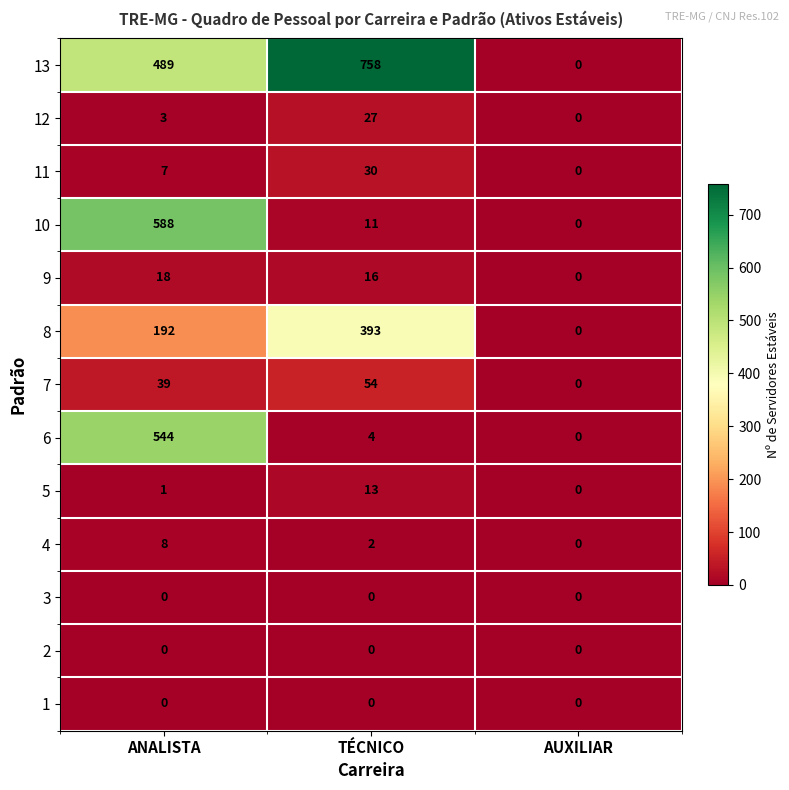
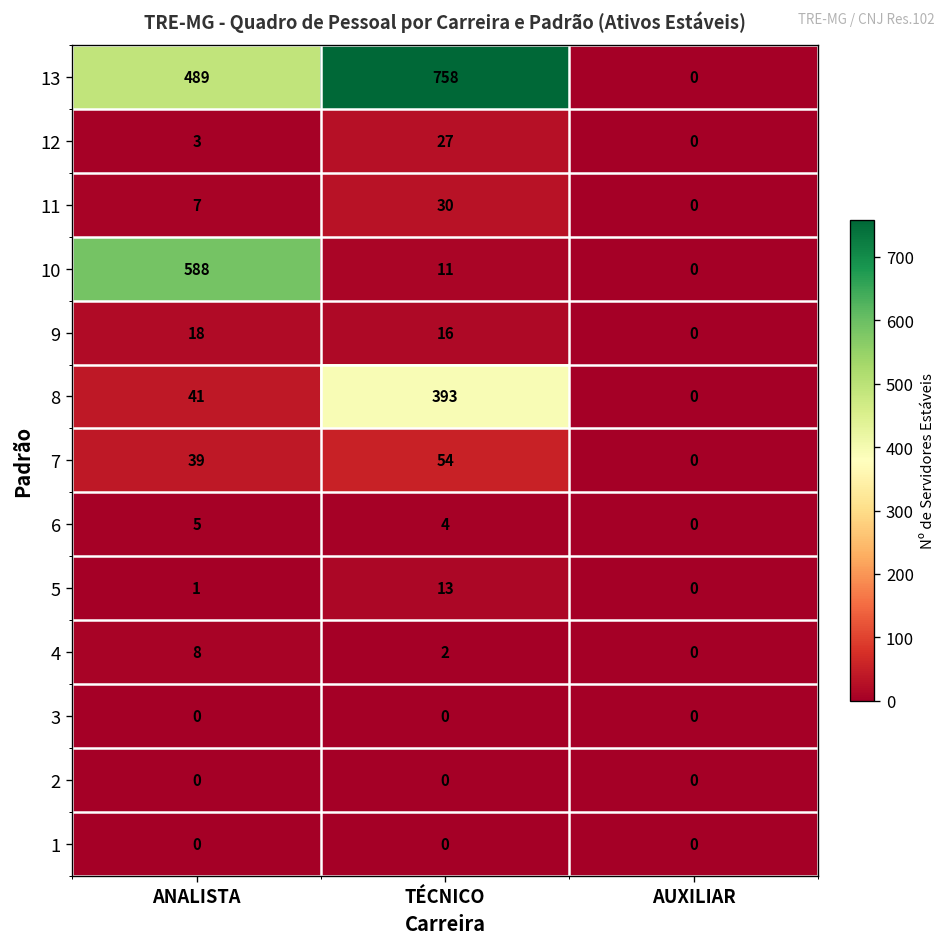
  {
    "13": {
      "ANALISTA": 489,
      "TÉCNICO": 758,
      "AUXILIAR": 0
    },
    "12": {
      "ANALISTA": 3,
      "TÉCNICO": 27,
      "AUXILIAR": 0
    },
    "11": {
      "ANALISTA": 7,
      "TÉCNICO": 30,
      "AUXILIAR": 0
    },
    "10": {
      "ANALISTA": 588,
      "TÉCNICO": 11,
      "AUXILIAR": 0
    },
    "9": {
      "ANALISTA": 18,
      "TÉCNICO": 16,
      "AUXILIAR": 0
    },
    "8": {
-     "ANALISTA": 192,
+     "ANALISTA": 41,
      "TÉCNICO": 393,
      "AUXILIAR": 0
    },
    "7": {
      "ANALISTA": 39,
      "TÉCNICO": 54,
      "AUXILIAR": 0
    },
    "6": {
-     "ANALISTA": 544,
+     "ANALISTA": 5,
      "TÉCNICO": 4,
      "AUXILIAR": 0
    },
    "5": {
      "ANALISTA": 1,
      "TÉCNICO": 13,
      "AUXILIAR": 0
    },
    "4": {
      "ANALISTA": 8,
      "TÉCNICO": 2,
      "AUXILIAR": 0
    },
    "3": {
      "ANALISTA": 0,
      "TÉCNICO": 0,
      "AUXILIAR": 0
    },
    "2": {
      "ANALISTA": 0,
      "TÉCNICO": 0,
      "AUXILIAR": 0
    },
    "1": {
      "ANALISTA": 0,
      "TÉCNICO": 0,
      "AUXILIAR": 0
    }
  }
